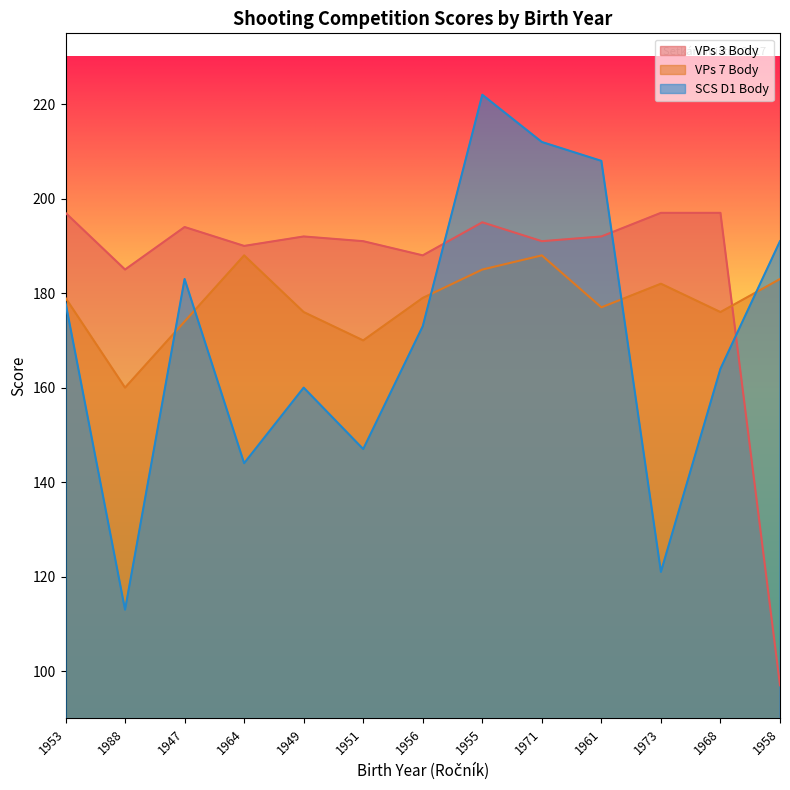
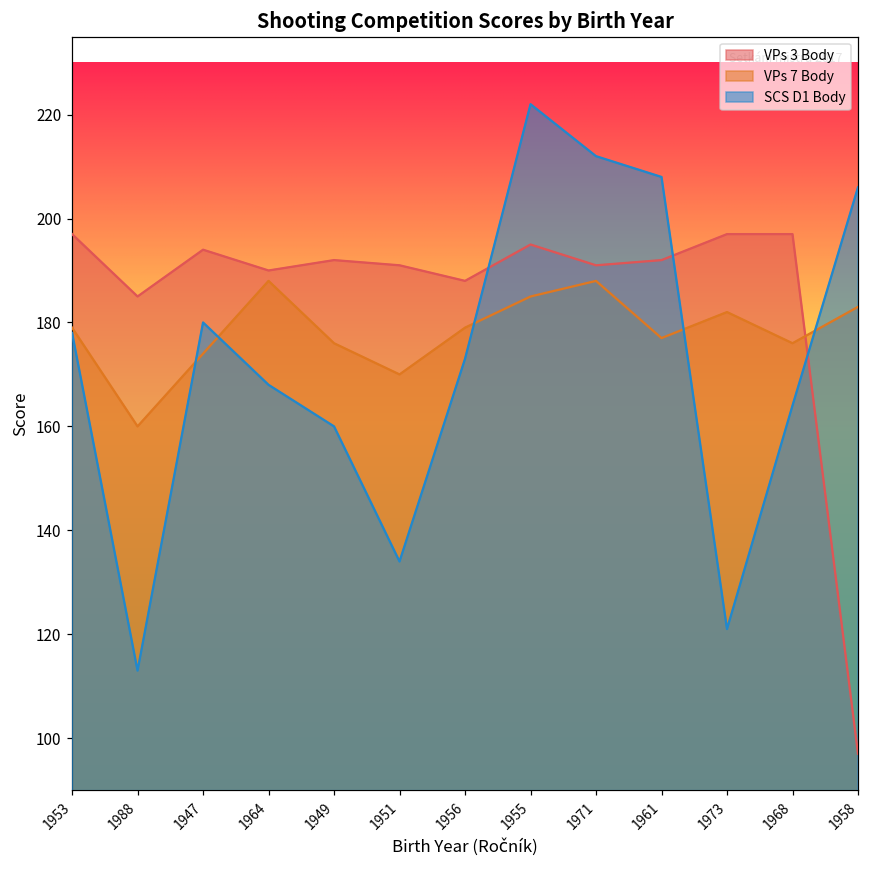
  {
    "SCS D1 Body": {
      "1953": 178,
      "1988": 113,
-     "1947": 183,
-     "1964": 144,
+     "1947": 180,
+     "1964": 168,
      "1949": 160,
-     "1951": 147,
+     "1951": 134,
      "1956": 173,
      "1955": 222,
      "1971": 212,
      "1961": 208,
      "1973": 121,
      "1968": 164,
-     "1958": 191
+     "1958": 206
    }
  }
